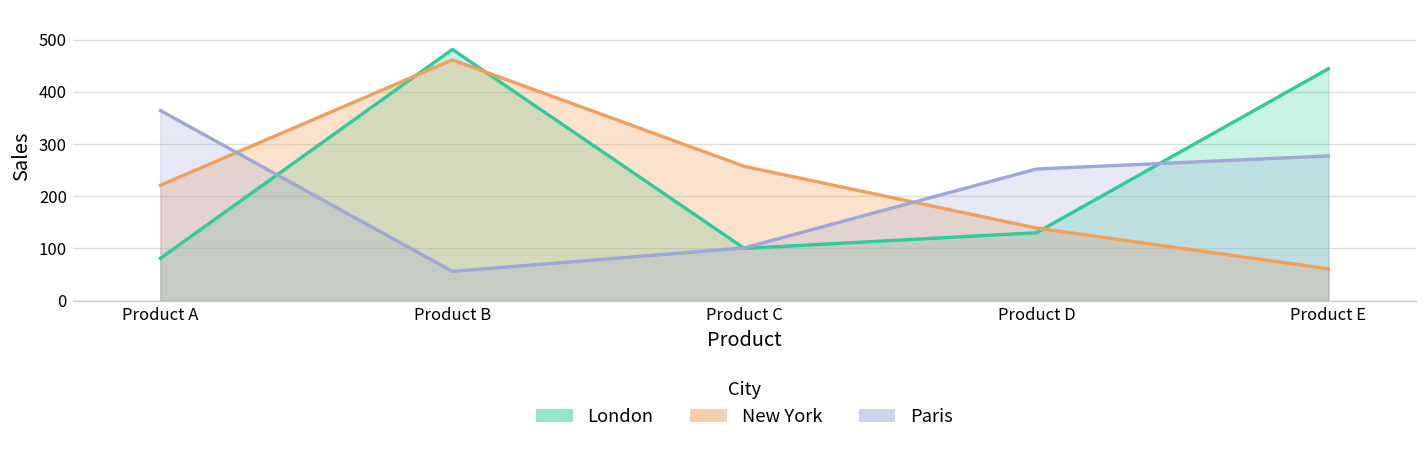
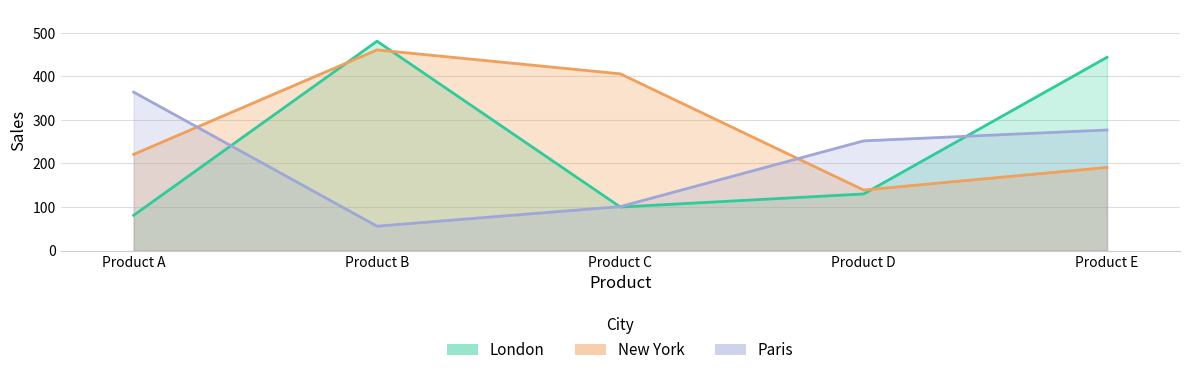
  {
    "New York": {
      "Product A": 220,
      "Product B": 460,
-     "Product C": 260,
+     "Product C": 410,
      "Product D": 140,
-     "Product E": 60
+     "Product E": 190
    }
  }
